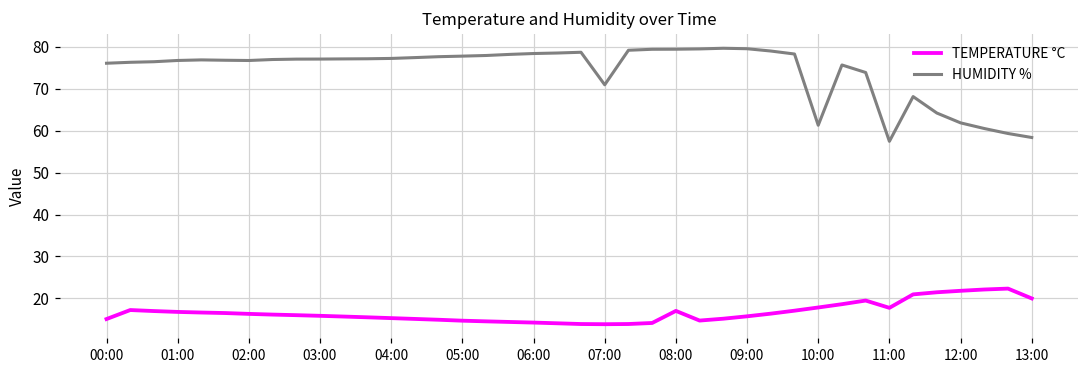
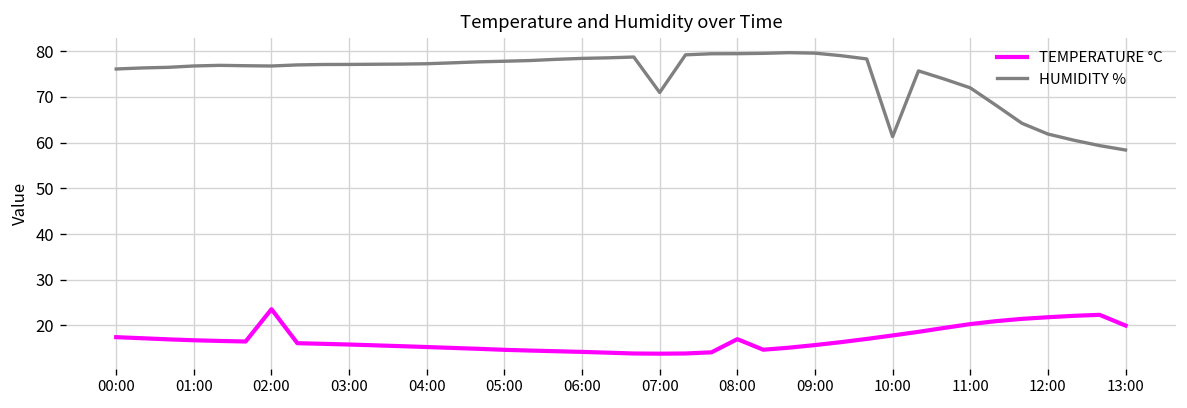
  {
    "TEMPERATURE °C": {
-     "00:00": 15,
+     "00:00": 17,
      "01:00": 17,
-     "02:00": 16,
+     "02:00": 24,
      "03:00": 16,
      "04:00": 15,
      "05:00": 15,
      "06:00": 14,
      "07:00": 14,
      "08:00": 17,
      "09:00": 16,
      "10:00": 18,
-     "11:00": 18,
+     "11:00": 20,
      "12:00": 22,
      "13:00": 20
    },
    "HUMIDITY %": {
      "00:00": 76,
      "01:00": 77,
      "02:00": 77,
      "03:00": 77,
      "04:00": 77,
      "05:00": 78,
      "06:00": 78,
      "07:00": 71,
      "08:00": 79,
      "09:00": 80,
      "10:00": 61,
-     "11:00": 57,
+     "11:00": 72,
      "12:00": 62,
      "13:00": 58
    }
  }
